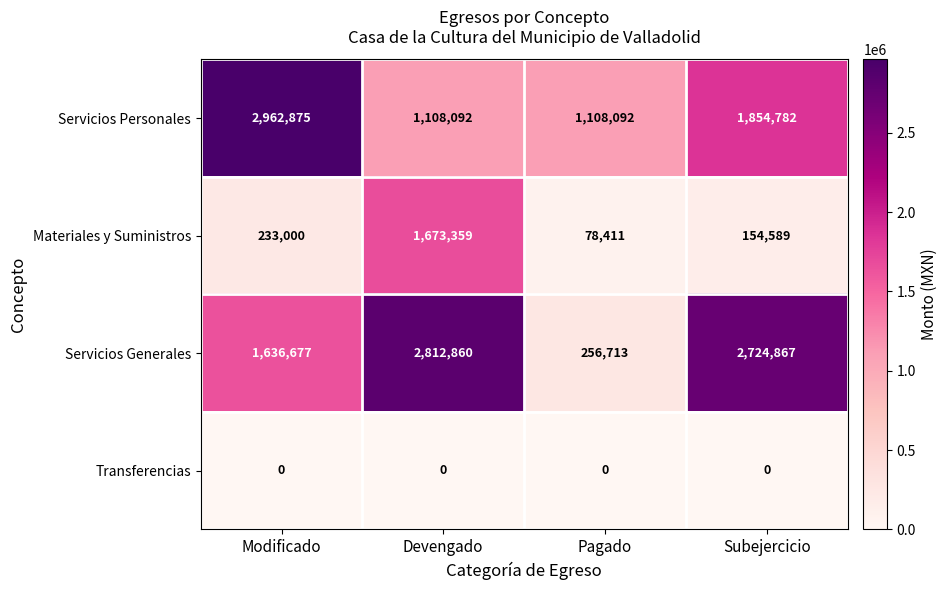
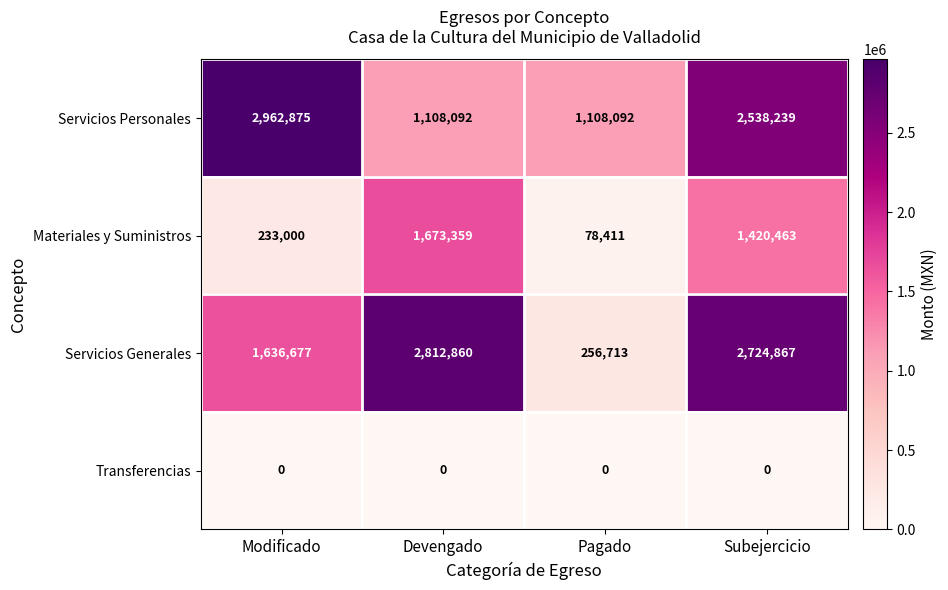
  {
    "Servicios Personales": {
      "Modificado": "2,962,875",
      "Devengado": "1,108,092",
      "Pagado": "1,108,092",
-     "Subejercicio": "1,854,782"
+     "Subejercicio": "2,538,239"
    },
    "Materiales y Suministros": {
      "Modificado": "233,000",
      "Devengado": "1,673,359",
      "Pagado": "78,411",
-     "Subejercicio": "154,589"
+     "Subejercicio": "1,420,463"
    },
    "Servicios Generales": {
      "Modificado": "1,636,677",
      "Devengado": "2,812,860",
      "Pagado": "256,713",
      "Subejercicio": "2,724,867"
    },
    "Transferencias": {
      "Modificado": "0",
      "Devengado": "0",
      "Pagado": "0",
      "Subejercicio": "0"
    }
  }
